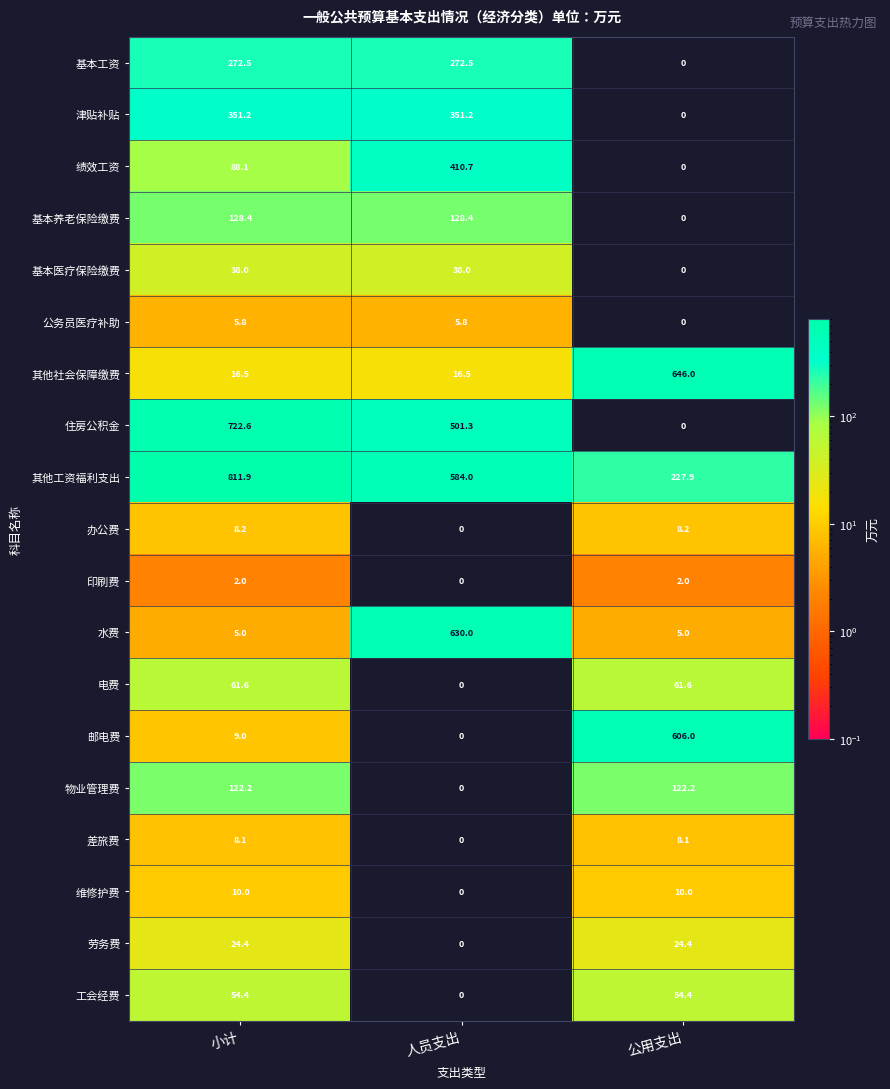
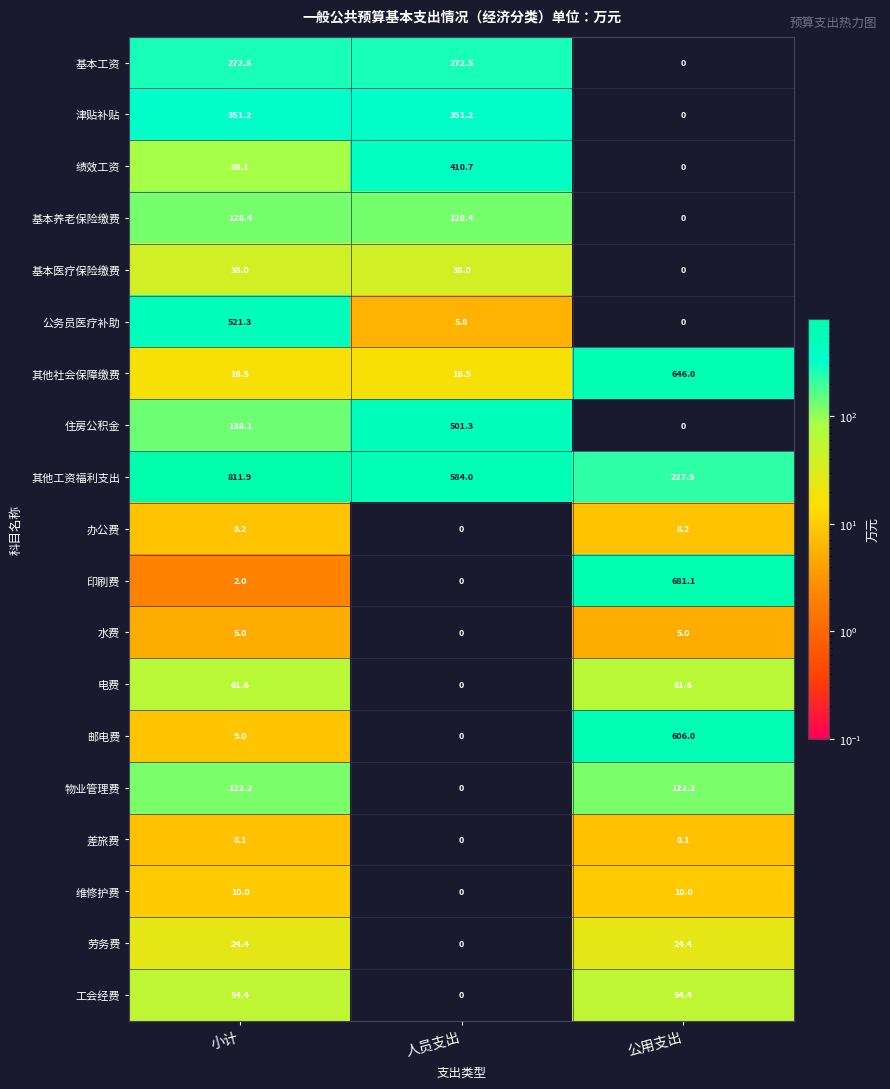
  {
    "基本工资": {
      "小计": 272.5,
      "人员支出": 272.5,
      "公用支出": 0
    },
    "津贴补贴": {
      "小计": 351.2,
      "人员支出": 351.2,
      "公用支出": 0
    },
    "绩效工资": {
      "小计": 88.1,
      "人员支出": 410.7,
      "公用支出": 0
    },
    "基本养老保险缴费": {
      "小计": 128.4,
      "人员支出": 128.4,
      "公用支出": 0
    },
    "基本医疗保险缴费": {
      "小计": 38.0,
      "人员支出": 38.0,
      "公用支出": 0
    },
    "公务员医疗补助": {
-     "小计": 5.8,
+     "小计": 521.3,
      "人员支出": 5.8,
      "公用支出": 0
    },
    "其他社会保障缴费": {
      "小计": 16.5,
      "人员支出": 16.5,
      "公用支出": 646.0
    },
    "住房公积金": {
-     "小计": 722.6,
+     "小计": 138.1,
      "人员支出": 501.3,
      "公用支出": 0
    },
    "其他工资福利支出": {
      "小计": 811.9,
      "人员支出": 584.0,
      "公用支出": 227.9
    },
    "办公费": {
      "小计": 8.2,
      "人员支出": 0,
      "公用支出": 8.2
    },
    "印刷费": {
      "小计": 2.0,
      "人员支出": 0,
-     "公用支出": 2.0
+     "公用支出": 681.1
    },
    "水费": {
      "小计": 5.0,
-     "人员支出": 630.0,
+     "人员支出": 0,
      "公用支出": 5.0
    },
    "电费": {
      "小计": 61.6,
      "人员支出": 0,
      "公用支出": 61.6
    },
    "邮电费": {
      "小计": 9.0,
      "人员支出": 0,
      "公用支出": 606.0
    },
    "物业管理费": {
      "小计": 122.2,
      "人员支出": 0,
      "公用支出": 122.2
    },
    "差旅费": {
      "小计": 8.1,
      "人员支出": 0,
      "公用支出": 8.1
    },
    "维修护费": {
      "小计": 10.0,
      "人员支出": 0,
      "公用支出": 10.0
    },
    "劳务费": {
      "小计": 24.4,
      "人员支出": 0,
      "公用支出": 24.4
    },
    "工会经费": {
      "小计": 54.4,
      "人员支出": 0,
      "公用支出": 54.4
    }
  }
